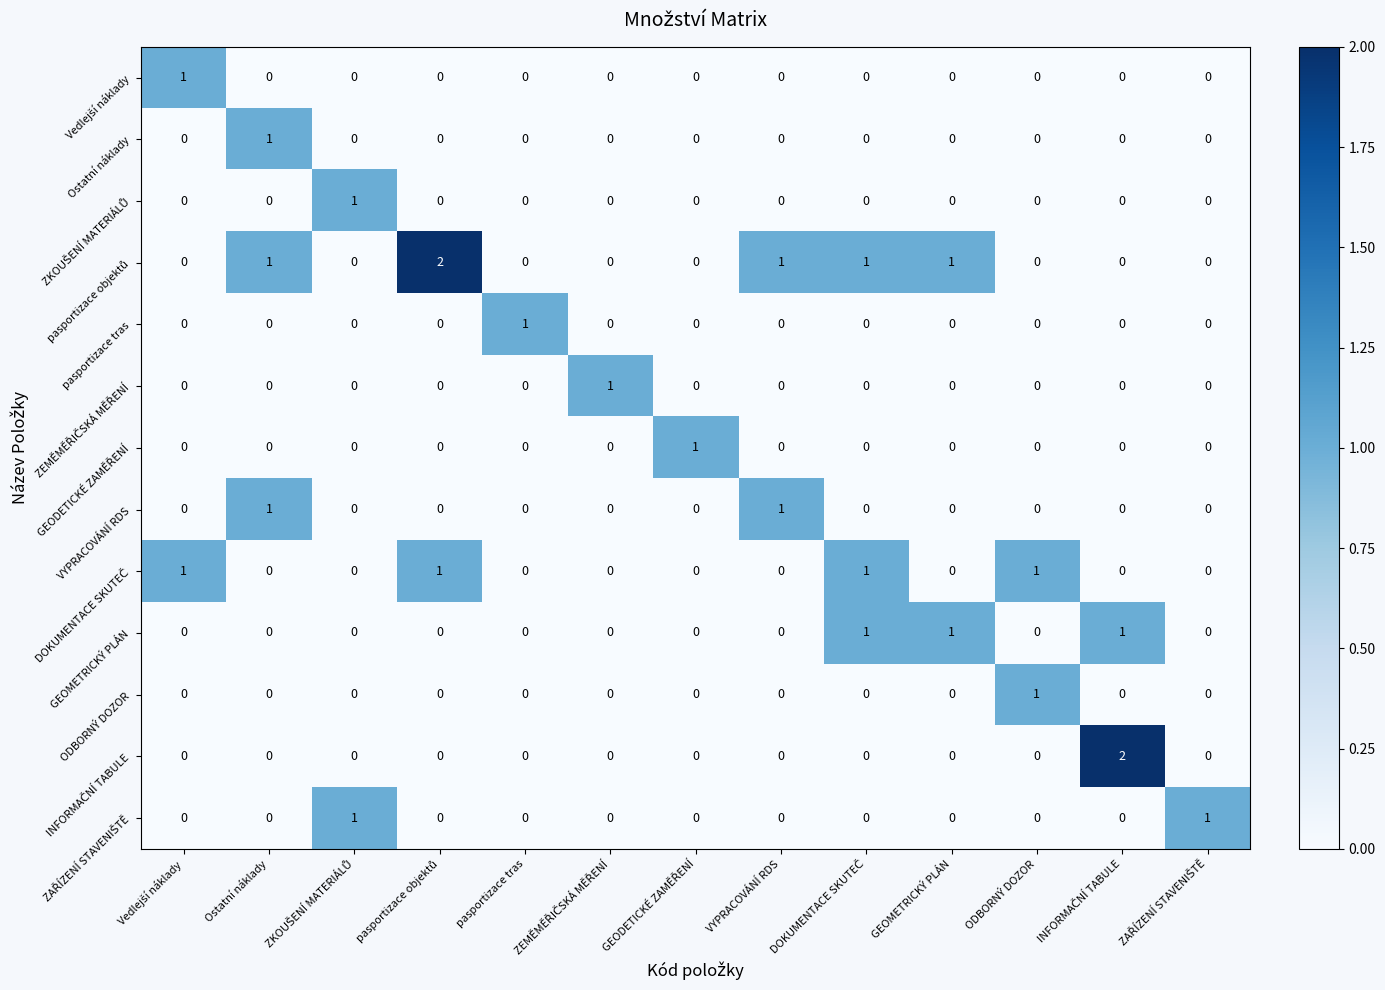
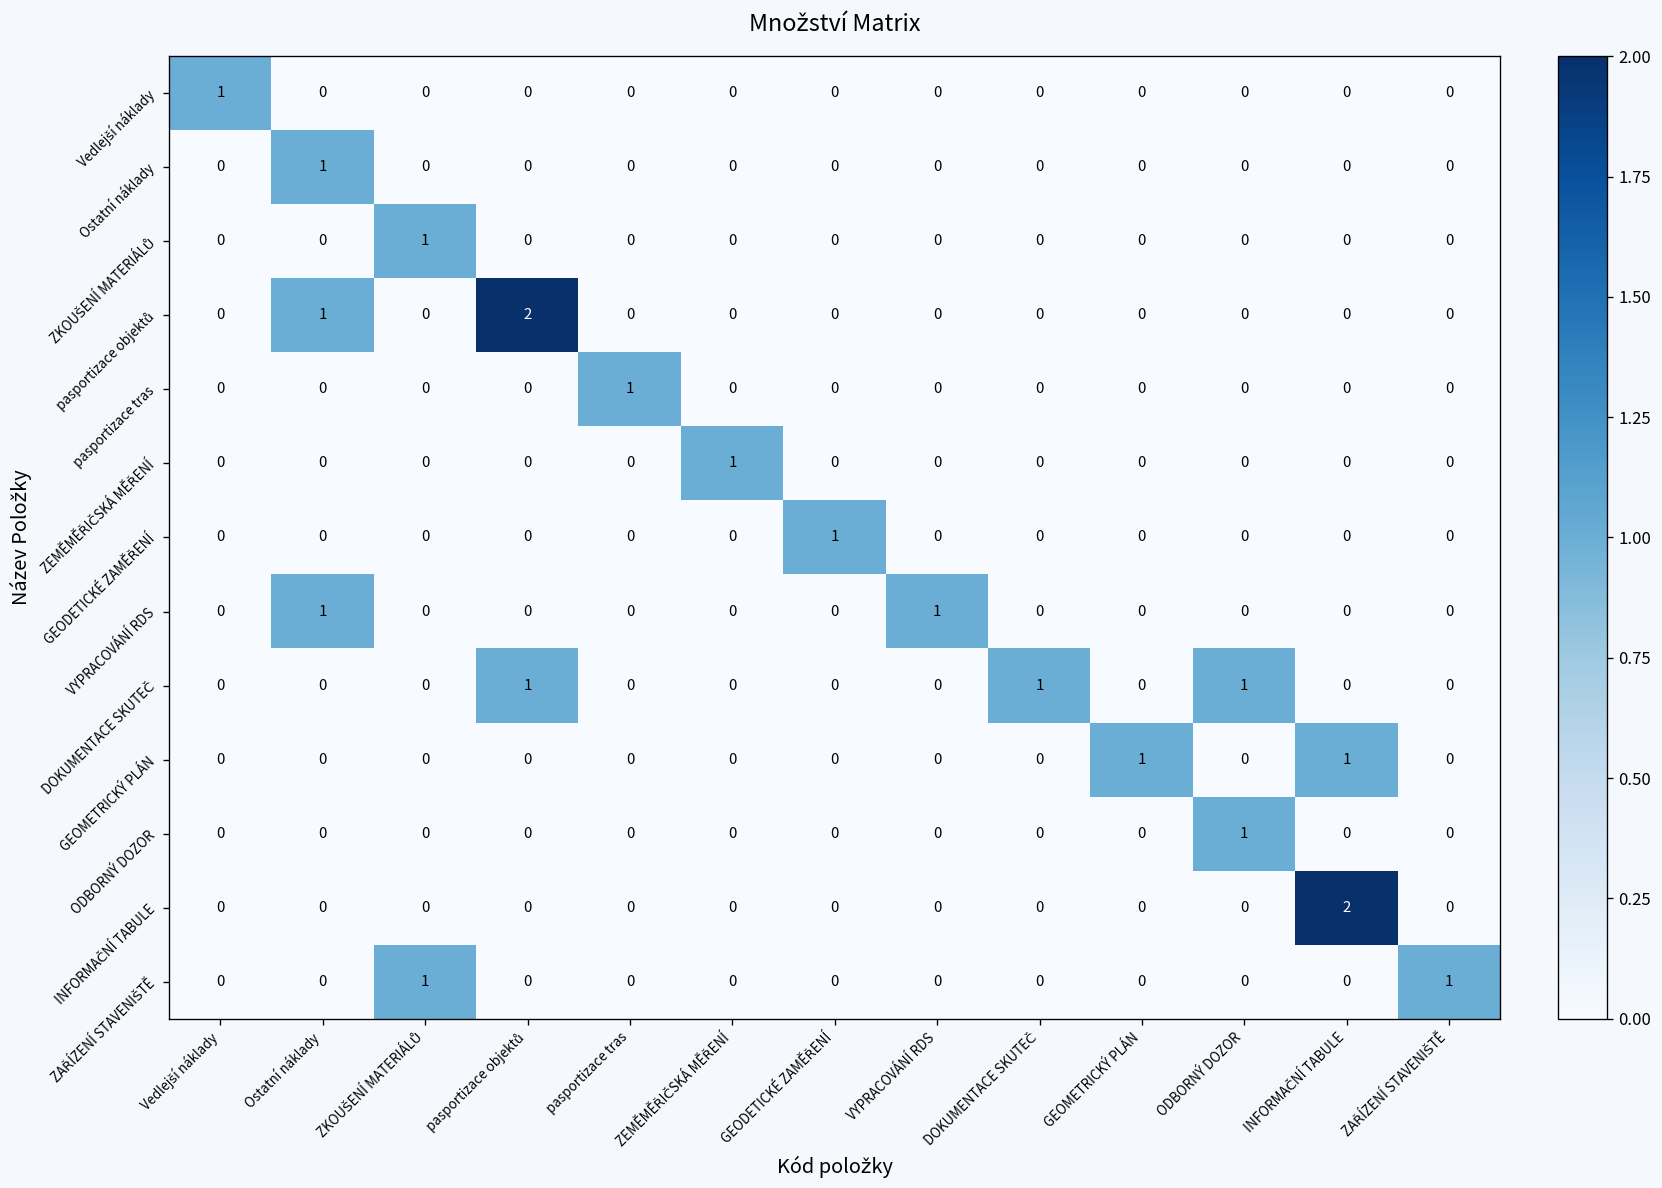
  {
    "Vedlejší náklady": {
      "Vedlejší náklady": 1,
      "Ostatní náklady": 0,
      "ZKOUŠENÍ MATERIÁLŮ": 0,
      "pasportizace objektů": 0,
      "pasportizace tras": 0,
      "ZEMĚMĚŘIČSKÁ MĚŘENÍ": 0,
      "GEODETICKÉ ZAMĚŘENÍ": 0,
      "VYPRACOVÁNÍ RDS": 0,
      "DOKUMENTACE SKUTEČ": 0,
      "GEOMETRICKÝ PLÁN": 0,
      "ODBORNÝ DOZOR": 0,
      "INFORMAČNÍ TABULE": 0,
      "ZAŘÍZENÍ STAVENIŠTĚ": 0
    },
    "Ostatní náklady": {
      "Vedlejší náklady": 0,
      "Ostatní náklady": 1,
      "ZKOUŠENÍ MATERIÁLŮ": 0,
      "pasportizace objektů": 0,
      "pasportizace tras": 0,
      "ZEMĚMĚŘIČSKÁ MĚŘENÍ": 0,
      "GEODETICKÉ ZAMĚŘENÍ": 0,
      "VYPRACOVÁNÍ RDS": 0,
      "DOKUMENTACE SKUTEČ": 0,
      "GEOMETRICKÝ PLÁN": 0,
      "ODBORNÝ DOZOR": 0,
      "INFORMAČNÍ TABULE": 0,
      "ZAŘÍZENÍ STAVENIŠTĚ": 0
    },
    "ZKOUŠENÍ MATERIÁLŮ": {
      "Vedlejší náklady": 0,
      "Ostatní náklady": 0,
      "ZKOUŠENÍ MATERIÁLŮ": 1,
      "pasportizace objektů": 0,
      "pasportizace tras": 0,
      "ZEMĚMĚŘIČSKÁ MĚŘENÍ": 0,
      "GEODETICKÉ ZAMĚŘENÍ": 0,
      "VYPRACOVÁNÍ RDS": 0,
      "DOKUMENTACE SKUTEČ": 0,
      "GEOMETRICKÝ PLÁN": 0,
      "ODBORNÝ DOZOR": 0,
      "INFORMAČNÍ TABULE": 0,
      "ZAŘÍZENÍ STAVENIŠTĚ": 0
    },
    "pasportizace objektů": {
      "Vedlejší náklady": 0,
      "Ostatní náklady": 1,
      "ZKOUŠENÍ MATERIÁLŮ": 0,
      "pasportizace objektů": 2,
      "pasportizace tras": 0,
      "ZEMĚMĚŘIČSKÁ MĚŘENÍ": 0,
      "GEODETICKÉ ZAMĚŘENÍ": 0,
-     "VYPRACOVÁNÍ RDS": 1,
-     "DOKUMENTACE SKUTEČ": 1,
-     "GEOMETRICKÝ PLÁN": 1,
+     "VYPRACOVÁNÍ RDS": 0,
+     "DOKUMENTACE SKUTEČ": 0,
+     "GEOMETRICKÝ PLÁN": 0,
      "ODBORNÝ DOZOR": 0,
      "INFORMAČNÍ TABULE": 0,
      "ZAŘÍZENÍ STAVENIŠTĚ": 0
    },
    "pasportizace tras": {
      "Vedlejší náklady": 0,
      "Ostatní náklady": 0,
      "ZKOUŠENÍ MATERIÁLŮ": 0,
      "pasportizace objektů": 0,
      "pasportizace tras": 1,
      "ZEMĚMĚŘIČSKÁ MĚŘENÍ": 0,
      "GEODETICKÉ ZAMĚŘENÍ": 0,
      "VYPRACOVÁNÍ RDS": 0,
      "DOKUMENTACE SKUTEČ": 0,
      "GEOMETRICKÝ PLÁN": 0,
      "ODBORNÝ DOZOR": 0,
      "INFORMAČNÍ TABULE": 0,
      "ZAŘÍZENÍ STAVENIŠTĚ": 0
    },
    "ZEMĚMĚŘIČSKÁ MĚŘENÍ": {
      "Vedlejší náklady": 0,
      "Ostatní náklady": 0,
      "ZKOUŠENÍ MATERIÁLŮ": 0,
      "pasportizace objektů": 0,
      "pasportizace tras": 0,
      "ZEMĚMĚŘIČSKÁ MĚŘENÍ": 1,
      "GEODETICKÉ ZAMĚŘENÍ": 0,
      "VYPRACOVÁNÍ RDS": 0,
      "DOKUMENTACE SKUTEČ": 0,
      "GEOMETRICKÝ PLÁN": 0,
      "ODBORNÝ DOZOR": 0,
      "INFORMAČNÍ TABULE": 0,
      "ZAŘÍZENÍ STAVENIŠTĚ": 0
    },
    "GEODETICKÉ ZAMĚŘENÍ": {
      "Vedlejší náklady": 0,
      "Ostatní náklady": 0,
      "ZKOUŠENÍ MATERIÁLŮ": 0,
      "pasportizace objektů": 0,
      "pasportizace tras": 0,
      "ZEMĚMĚŘIČSKÁ MĚŘENÍ": 0,
      "GEODETICKÉ ZAMĚŘENÍ": 1,
      "VYPRACOVÁNÍ RDS": 0,
      "DOKUMENTACE SKUTEČ": 0,
      "GEOMETRICKÝ PLÁN": 0,
      "ODBORNÝ DOZOR": 0,
      "INFORMAČNÍ TABULE": 0,
      "ZAŘÍZENÍ STAVENIŠTĚ": 0
    },
    "VYPRACOVÁNÍ RDS": {
      "Vedlejší náklady": 0,
      "Ostatní náklady": 1,
      "ZKOUŠENÍ MATERIÁLŮ": 0,
      "pasportizace objektů": 0,
      "pasportizace tras": 0,
      "ZEMĚMĚŘIČSKÁ MĚŘENÍ": 0,
      "GEODETICKÉ ZAMĚŘENÍ": 0,
      "VYPRACOVÁNÍ RDS": 1,
      "DOKUMENTACE SKUTEČ": 0,
      "GEOMETRICKÝ PLÁN": 0,
      "ODBORNÝ DOZOR": 0,
      "INFORMAČNÍ TABULE": 0,
      "ZAŘÍZENÍ STAVENIŠTĚ": 0
    },
    "DOKUMENTACE SKUTEČ": {
-     "Vedlejší náklady": 1,
+     "Vedlejší náklady": 0,
      "Ostatní náklady": 0,
      "ZKOUŠENÍ MATERIÁLŮ": 0,
      "pasportizace objektů": 1,
      "pasportizace tras": 0,
      "ZEMĚMĚŘIČSKÁ MĚŘENÍ": 0,
      "GEODETICKÉ ZAMĚŘENÍ": 0,
      "VYPRACOVÁNÍ RDS": 0,
      "DOKUMENTACE SKUTEČ": 1,
      "GEOMETRICKÝ PLÁN": 0,
      "ODBORNÝ DOZOR": 1,
      "INFORMAČNÍ TABULE": 0,
      "ZAŘÍZENÍ STAVENIŠTĚ": 0
    },
    "GEOMETRICKÝ PLÁN": {
      "Vedlejší náklady": 0,
      "Ostatní náklady": 0,
      "ZKOUŠENÍ MATERIÁLŮ": 0,
      "pasportizace objektů": 0,
      "pasportizace tras": 0,
      "ZEMĚMĚŘIČSKÁ MĚŘENÍ": 0,
      "GEODETICKÉ ZAMĚŘENÍ": 0,
      "VYPRACOVÁNÍ RDS": 0,
-     "DOKUMENTACE SKUTEČ": 1,
+     "DOKUMENTACE SKUTEČ": 0,
      "GEOMETRICKÝ PLÁN": 1,
      "ODBORNÝ DOZOR": 0,
      "INFORMAČNÍ TABULE": 1,
      "ZAŘÍZENÍ STAVENIŠTĚ": 0
    },
    "ODBORNÝ DOZOR": {
      "Vedlejší náklady": 0,
      "Ostatní náklady": 0,
      "ZKOUŠENÍ MATERIÁLŮ": 0,
      "pasportizace objektů": 0,
      "pasportizace tras": 0,
      "ZEMĚMĚŘIČSKÁ MĚŘENÍ": 0,
      "GEODETICKÉ ZAMĚŘENÍ": 0,
      "VYPRACOVÁNÍ RDS": 0,
      "DOKUMENTACE SKUTEČ": 0,
      "GEOMETRICKÝ PLÁN": 0,
      "ODBORNÝ DOZOR": 1,
      "INFORMAČNÍ TABULE": 0,
      "ZAŘÍZENÍ STAVENIŠTĚ": 0
    },
    "INFORMAČNÍ TABULE": {
      "Vedlejší náklady": 0,
      "Ostatní náklady": 0,
      "ZKOUŠENÍ MATERIÁLŮ": 0,
      "pasportizace objektů": 0,
      "pasportizace tras": 0,
      "ZEMĚMĚŘIČSKÁ MĚŘENÍ": 0,
      "GEODETICKÉ ZAMĚŘENÍ": 0,
      "VYPRACOVÁNÍ RDS": 0,
      "DOKUMENTACE SKUTEČ": 0,
      "GEOMETRICKÝ PLÁN": 0,
      "ODBORNÝ DOZOR": 0,
      "INFORMAČNÍ TABULE": 2,
      "ZAŘÍZENÍ STAVENIŠTĚ": 0
    },
    "ZAŘÍZENÍ STAVENIŠTĚ": {
      "Vedlejší náklady": 0,
      "Ostatní náklady": 0,
      "ZKOUŠENÍ MATERIÁLŮ": 1,
      "pasportizace objektů": 0,
      "pasportizace tras": 0,
      "ZEMĚMĚŘIČSKÁ MĚŘENÍ": 0,
      "GEODETICKÉ ZAMĚŘENÍ": 0,
      "VYPRACOVÁNÍ RDS": 0,
      "DOKUMENTACE SKUTEČ": 0,
      "GEOMETRICKÝ PLÁN": 0,
      "ODBORNÝ DOZOR": 0,
      "INFORMAČNÍ TABULE": 0,
      "ZAŘÍZENÍ STAVENIŠTĚ": 1
    }
  }
